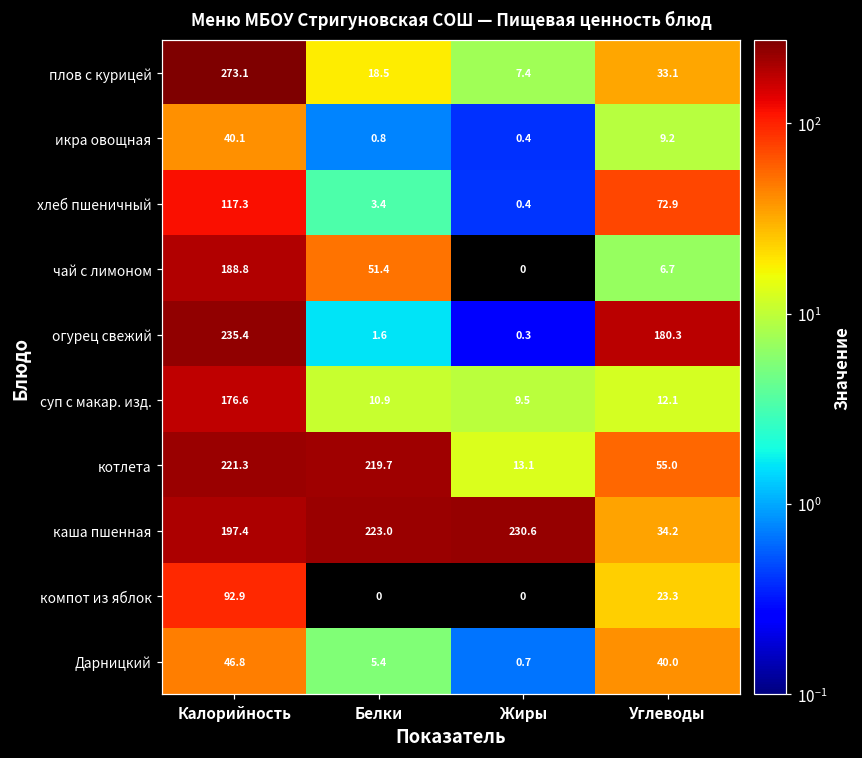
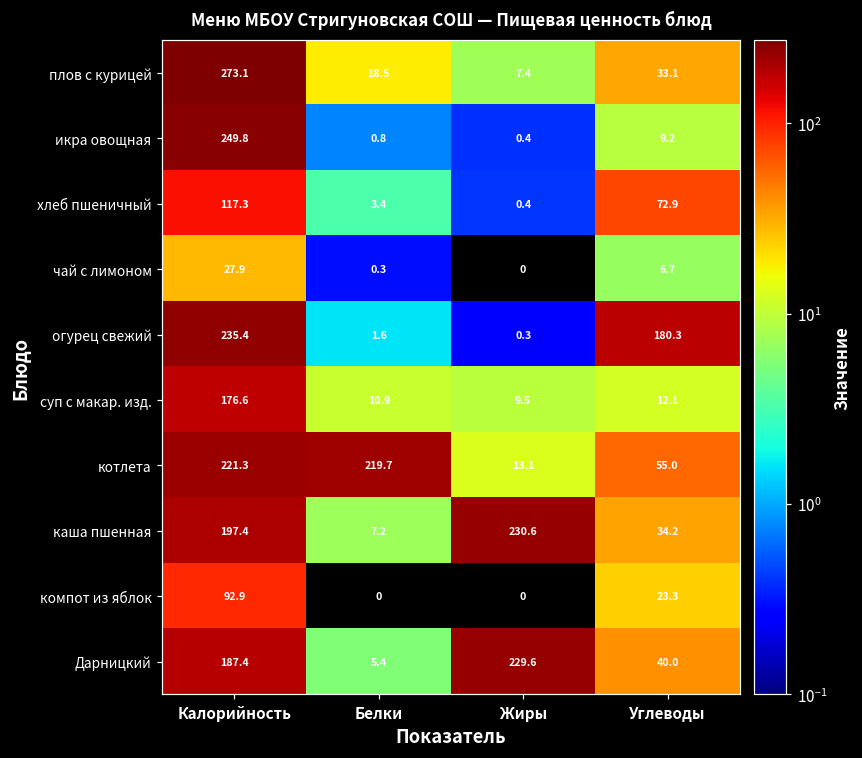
  {
    "плов с курицей": {
      "Калорийность": 273.1,
      "Белки": 18.5,
      "Жиры": 7.4,
      "Углеводы": 33.1
    },
    "икра овощная": {
-     "Калорийность": 40.1,
+     "Калорийность": 249.8,
      "Белки": 0.8,
      "Жиры": 0.4,
      "Углеводы": 9.2
    },
    "хлеб пшеничный": {
      "Калорийность": 117.3,
      "Белки": 3.4,
      "Жиры": 0.4,
      "Углеводы": 72.9
    },
    "чай с лимоном": {
-     "Калорийность": 188.8,
-     "Белки": 51.4,
+     "Калорийность": 27.9,
+     "Белки": 0.3,
      "Жиры": 0,
      "Углеводы": 6.7
    },
    "огурец свежий": {
      "Калорийность": 235.4,
      "Белки": 1.6,
      "Жиры": 0.3,
      "Углеводы": 180.3
    },
    "суп с макар. изд.": {
      "Калорийность": 176.6,
      "Белки": 10.9,
      "Жиры": 9.5,
      "Углеводы": 12.1
    },
    "котлета": {
      "Калорийность": 221.3,
      "Белки": 219.7,
      "Жиры": 13.1,
      "Углеводы": 55.0
    },
    "каша пшенная": {
      "Калорийность": 197.4,
-     "Белки": 223.0,
+     "Белки": 7.2,
      "Жиры": 230.6,
      "Углеводы": 34.2
    },
    "компот из яблок": {
      "Калорийность": 92.9,
      "Белки": 0,
      "Жиры": 0,
      "Углеводы": 23.3
    },
    "Дарницкий": {
-     "Калорийность": 46.8,
+     "Калорийность": 187.4,
      "Белки": 5.4,
-     "Жиры": 0.7,
+     "Жиры": 229.6,
      "Углеводы": 40.0
    }
  }
